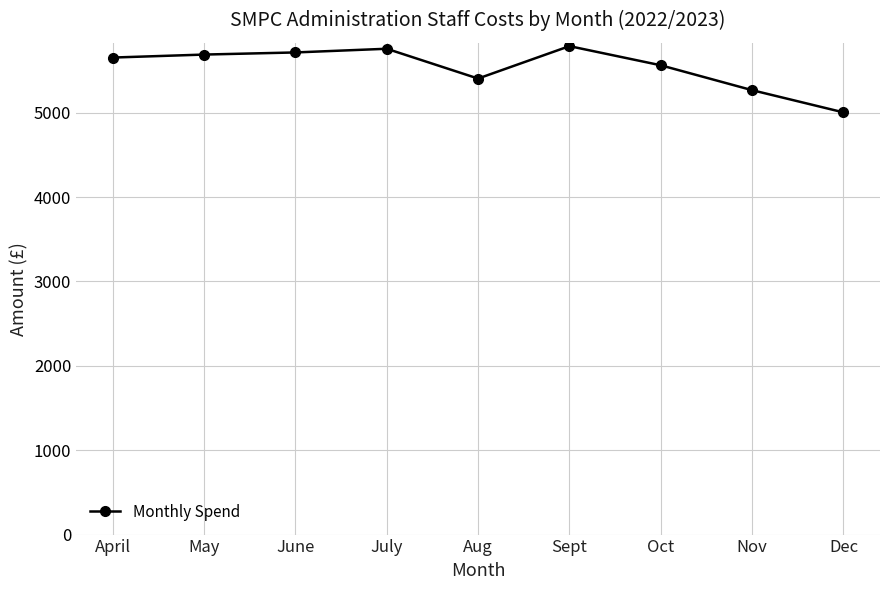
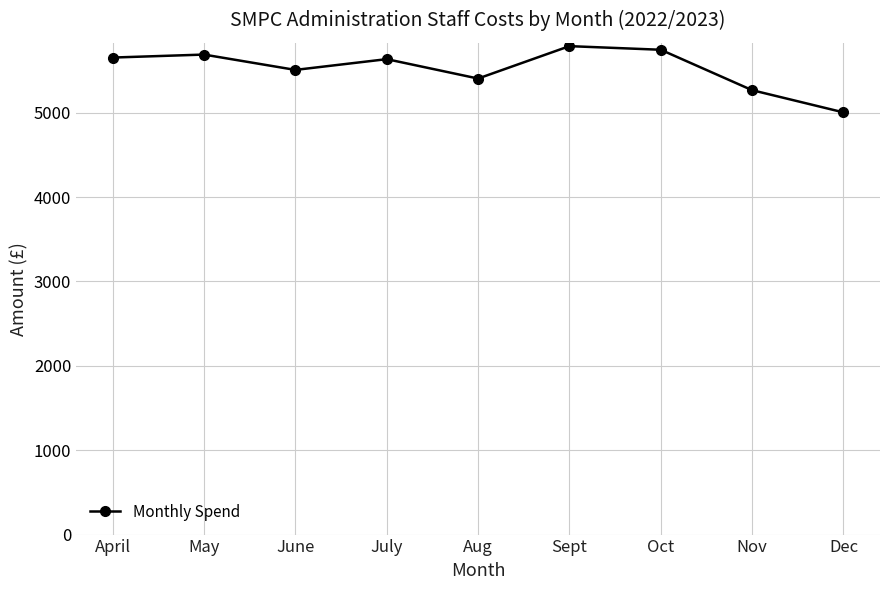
  {
    "April": 5700,
    "May": 5700,
-   "June": 5700,
-   "July": 5800,
+   "June": 5500,
+   "July": 5600,
    "Aug": 5400,
    "Sept": 5800,
-   "Oct": 5600,
+   "Oct": 5700,
    "Nov": 5300,
    "Dec": 5000
  }
